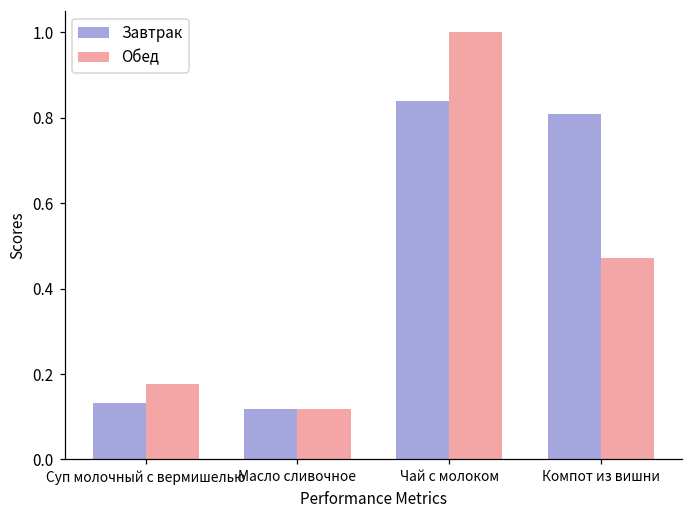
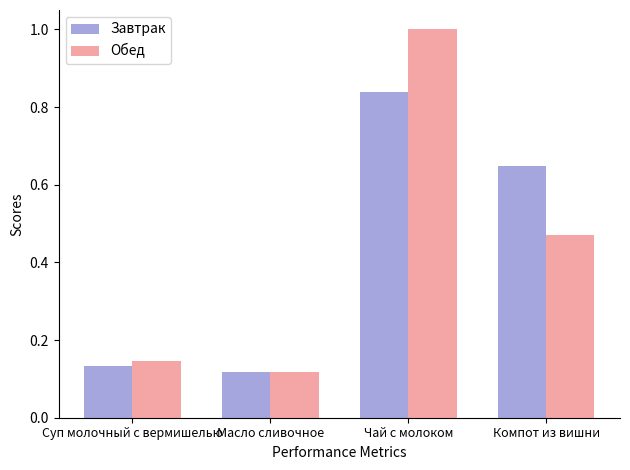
  {
    "Завтрак": {
      "Суп молочный с вермишелью": 0.13,
      "Масло сливочное": 0.12,
      "Чай с молоком": 0.84,
-     "Компот из вишни": 0.81
+     "Компот из вишни": 0.65
    },
    "Обед": {
-     "Суп молочный с вермишелью": 0.18,
+     "Суп молочный с вермишелью": 0.15,
      "Масло сливочное": 0.12,
      "Чай с молоком": 1.00,
      "Компот из вишни": 0.47
    }
  }
